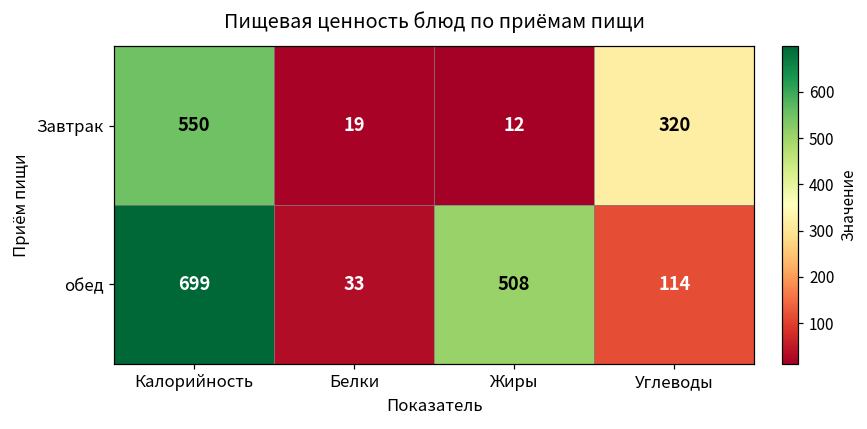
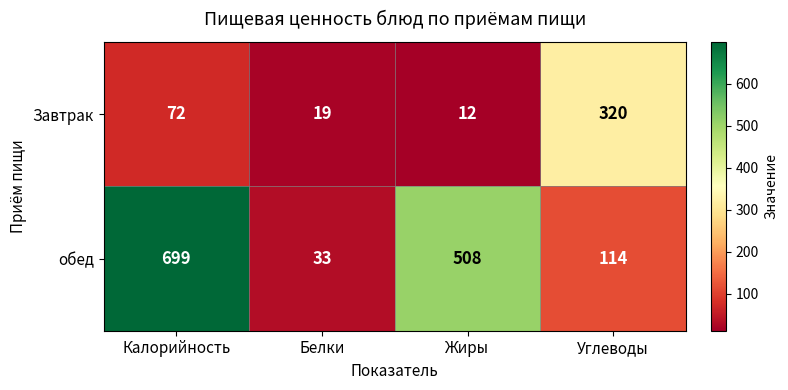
  {
    "Завтрак": {
-     "Калорийность": 550,
+     "Калорийность": 72,
      "Белки": 19,
      "Жиры": 12,
      "Углеводы": 320
    },
    "обед": {
      "Калорийность": 699,
      "Белки": 33,
      "Жиры": 508,
      "Углеводы": 114
    }
  }
